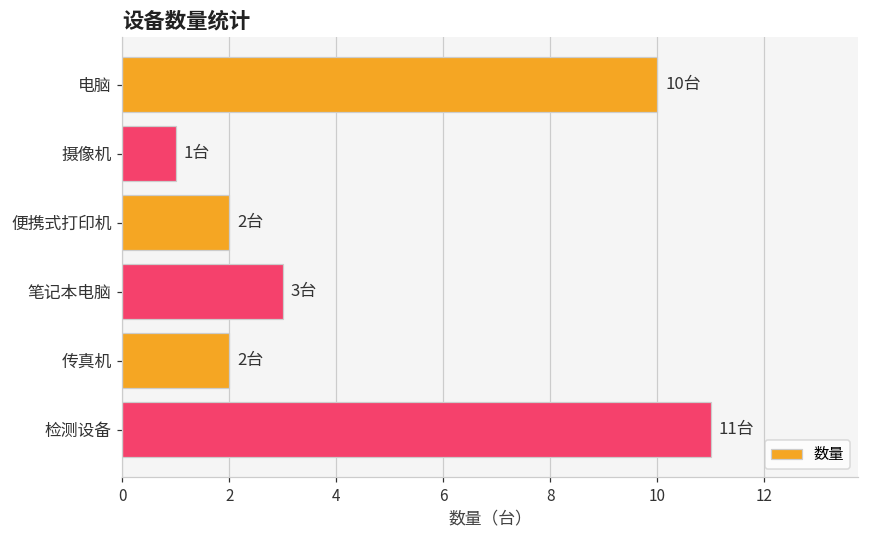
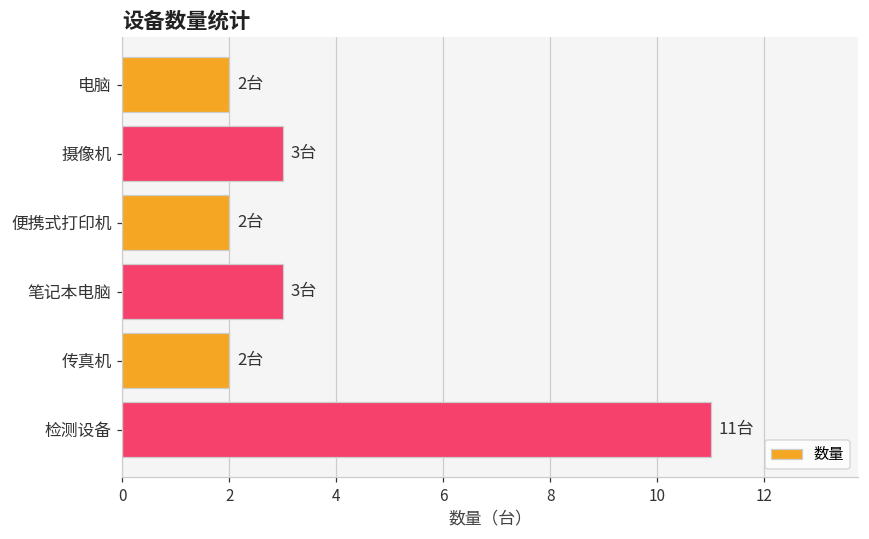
  {
-   "电脑": "10台",
-   "摄像机": "1台",
+   "电脑": "2台",
+   "摄像机": "3台",
    "便携式打印机": "2台",
    "笔记本电脑": "3台",
    "传真机": "2台",
    "检测设备": "11台"
  }
